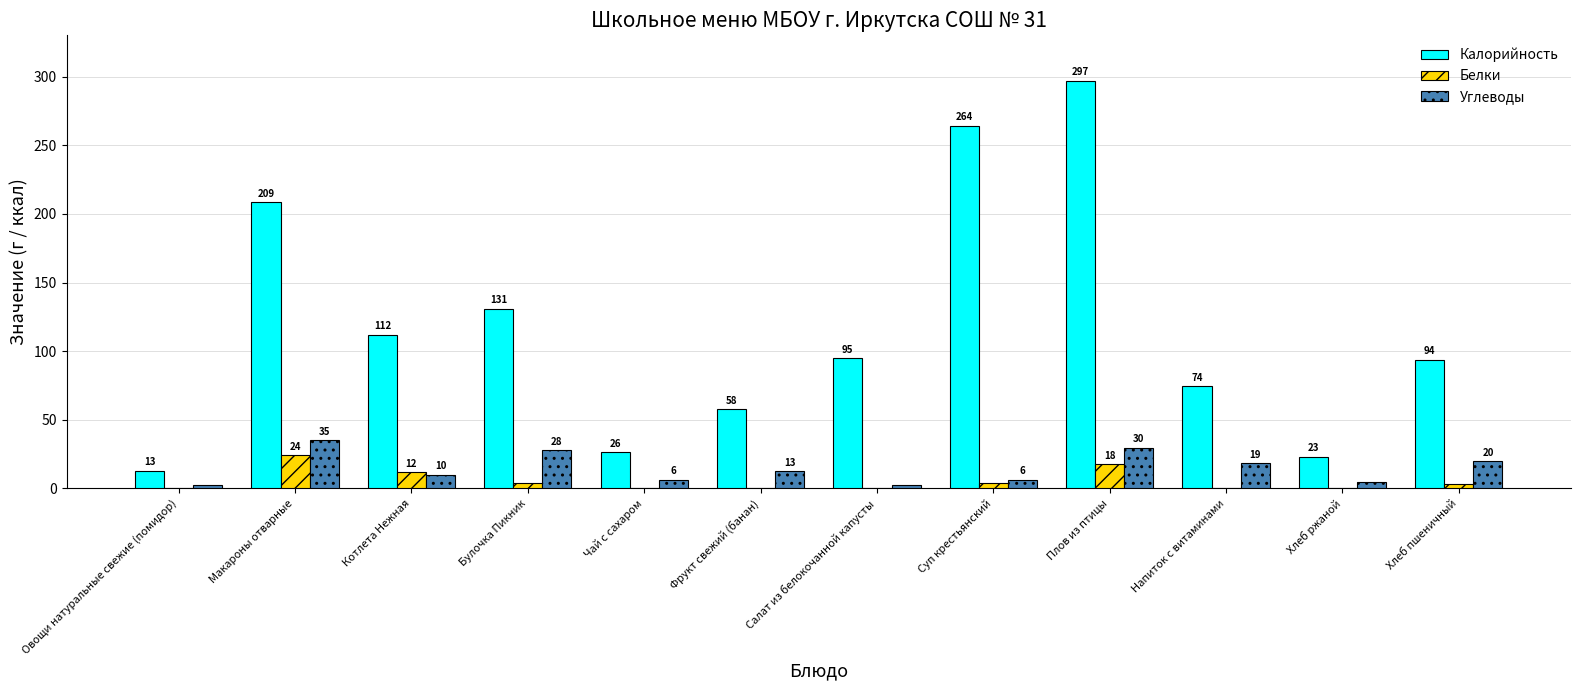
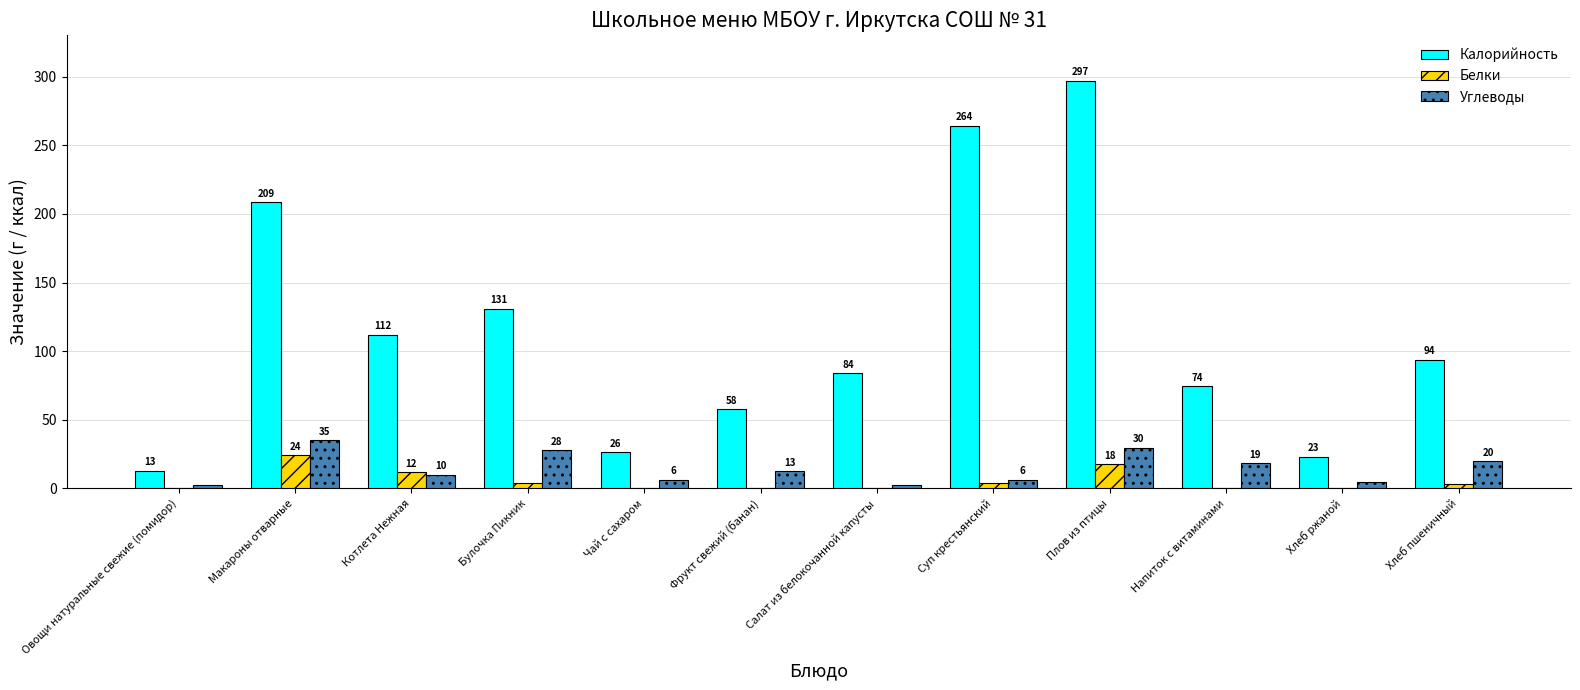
  {
    "Калорийность": {
      "Овощи натуральные свежие (помидор)": 13,
      "Макароны отварные": 209,
      "Котлета Нежная": 112,
      "Булочка Пикник": 131,
      "Чай с сахаром": 26,
      "Фрукт свежий (банан)": 58,
-     "Салат из белокочанной капусты": 95,
+     "Салат из белокочанной капусты": 84,
      "Суп крестьянский": 264,
      "Плов из птицы": 297,
      "Напиток с витаминами": 74,
      "Хлеб ржаной": 23,
      "Хлеб пшеничный": 94
    },
    "Белки": {
      "Макароны отварные": 24,
      "Котлета Нежная": 12,
      "Плов из птицы": 18
    },
    "Углеводы": {
      "Макароны отварные": 35,
      "Котлета Нежная": 10,
      "Булочка Пикник": 28,
      "Чай с сахаром": 6,
      "Фрукт свежий (банан)": 13,
      "Суп крестьянский": 6,
      "Плов из птицы": 30,
      "Напиток с витаминами": 19,
      "Хлеб пшеничный": 20
    }
  }
